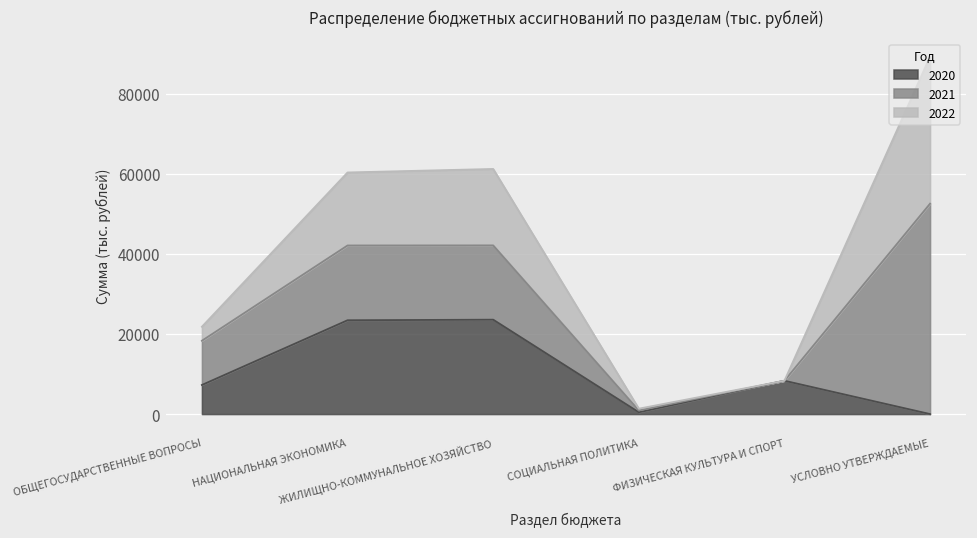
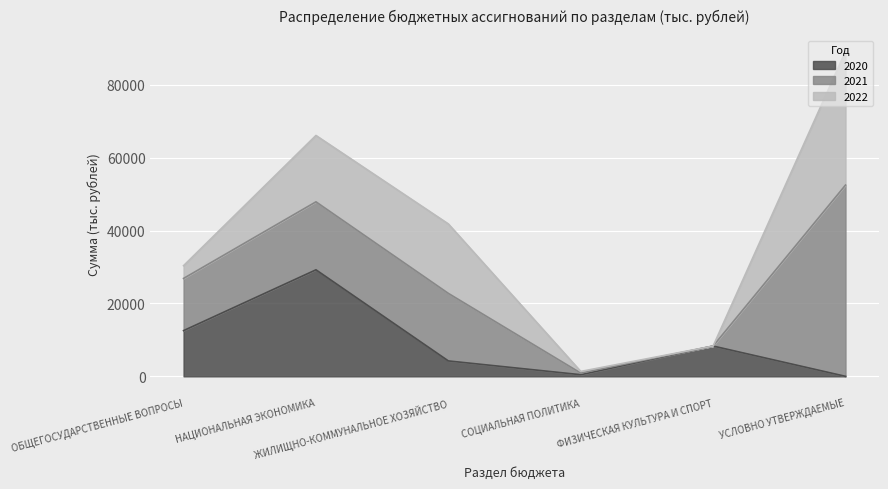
  {
    "2020": {
-     "ОБЩЕГОСУДАРСТВЕННЫЕ ВОПРОСЫ": 7000,
-     "НАЦИОНАЛЬНАЯ ЭКОНОМИКА": 23000,
-     "ЖИЛИЩНО-КОММУНАЛЬНОЕ ХОЗЯЙСТВО": 24000,
+     "ОБЩЕГОСУДАРСТВЕННЫЕ ВОПРОСЫ": 13000,
+     "НАЦИОНАЛЬНАЯ ЭКОНОМИКА": 29000,
+     "ЖИЛИЩНО-КОММУНАЛЬНОЕ ХОЗЯЙСТВО": 4000,
      "УСЛОВНО УТВЕРЖДАЕМЫЕ": 0
    },
    "2021": {
-     "ОБЩЕГОСУДАРСТВЕННЫЕ ВОПРОСЫ": 11000,
+     "ОБЩЕГОСУДАРСТВЕННЫЕ ВОПРОСЫ": 14000,
      "НАЦИОНАЛЬНАЯ ЭКОНОМИКА": 19000,
      "ЖИЛИЩНО-КОММУНАЛЬНОЕ ХОЗЯЙСТВО": 19000,
      "УСЛОВНО УТВЕРЖДАЕМЫЕ": 53000
    },
    "2022": {
      "ОБЩЕГОСУДАРСТВЕННЫЕ ВОПРОСЫ": 3000,
      "НАЦИОНАЛЬНАЯ ЭКОНОМИКА": 18000,
      "ЖИЛИЩНО-КОММУНАЛЬНОЕ ХОЗЯЙСТВО": 19000
    }
  }
